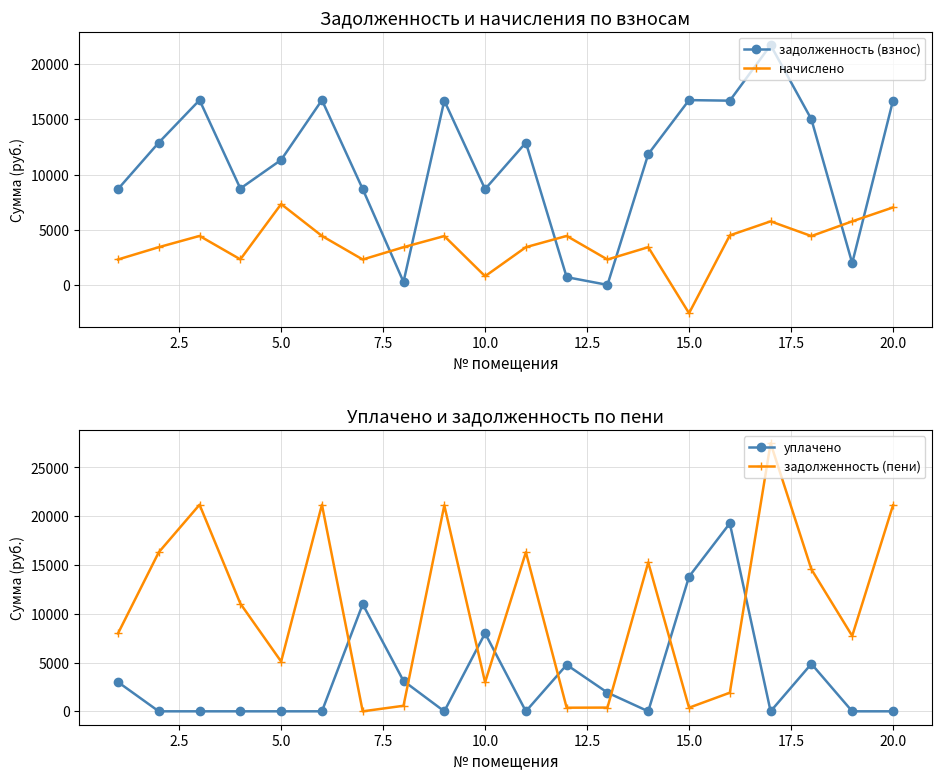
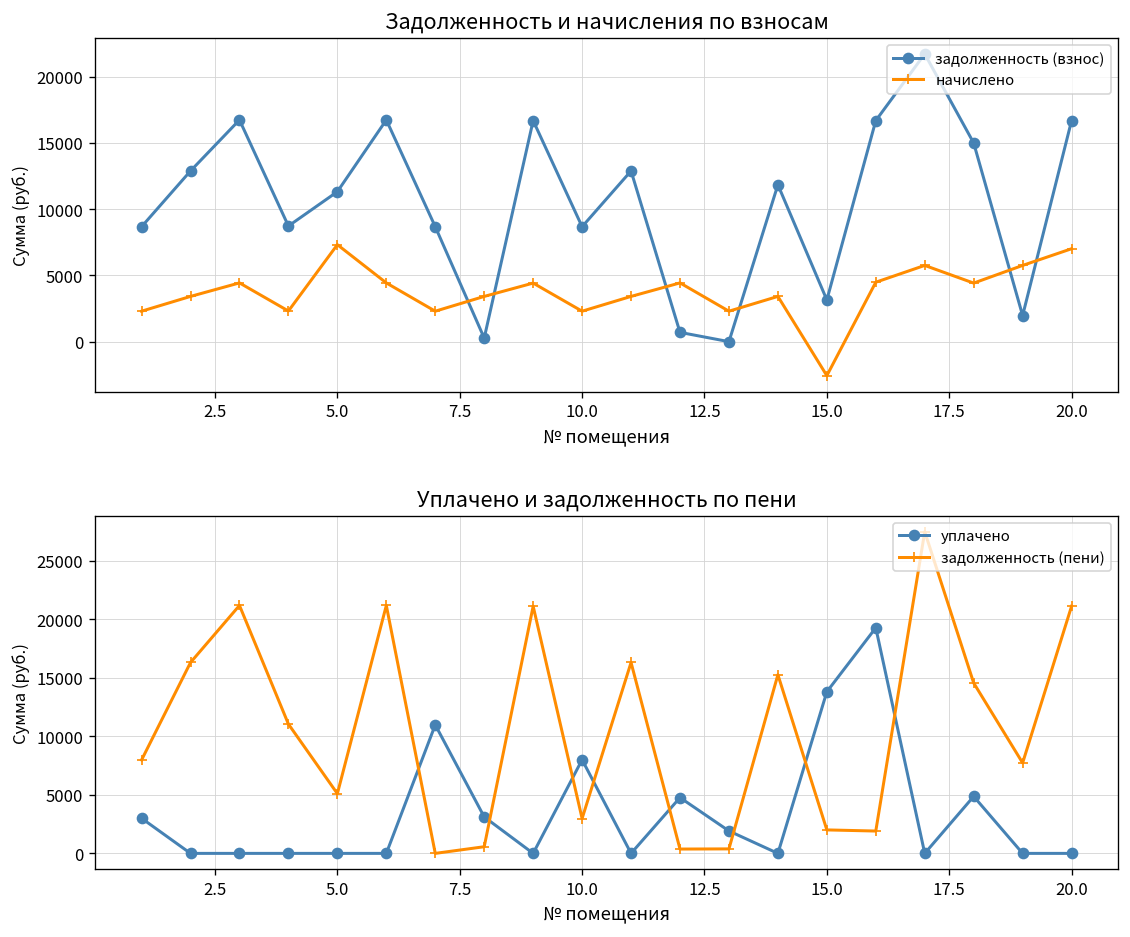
  {
    "Задолженность и начисления по взносам": {
      "задолженность (взнос)": {
        "5.0": 11300,
        "10.0": 8700,
-       "15.0": 16700,
+       "15.0": 3100,
        "20.0": 16700
      },
      "начислено": {
        "5.0": 7300,
-       "10.0": 800,
+       "10.0": 2300,
        "15.0": -2600,
        "20.0": 7000
      }
    },
    "Уплачено и задолженность по пени": {
      "уплачено": {
        "5.0": 0,
        "10.0": 8000,
        "15.0": 14000,
        "20.0": 0
      },
      "задолженность (пени)": {
        "5.0": 5000,
        "10.0": 3000,
-       "15.0": 0,
+       "15.0": 2000,
        "20.0": 21000
      }
    }
  }
